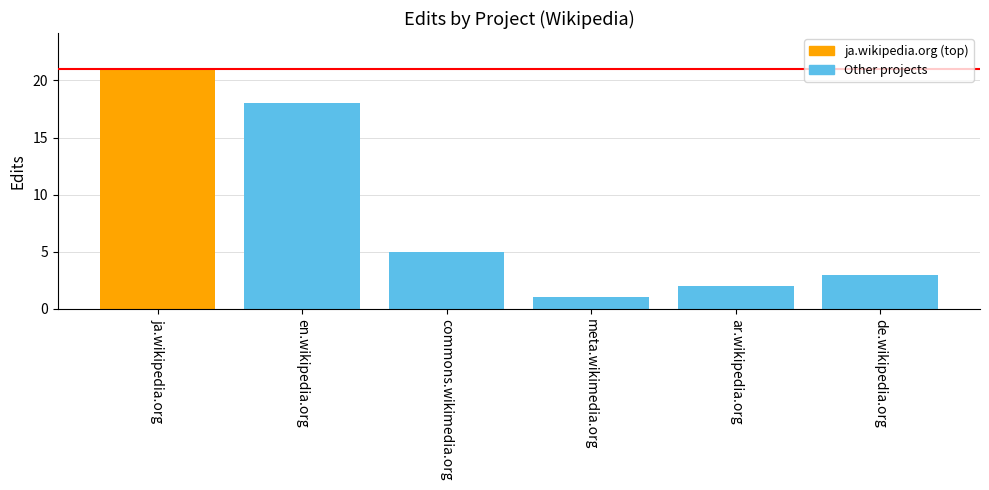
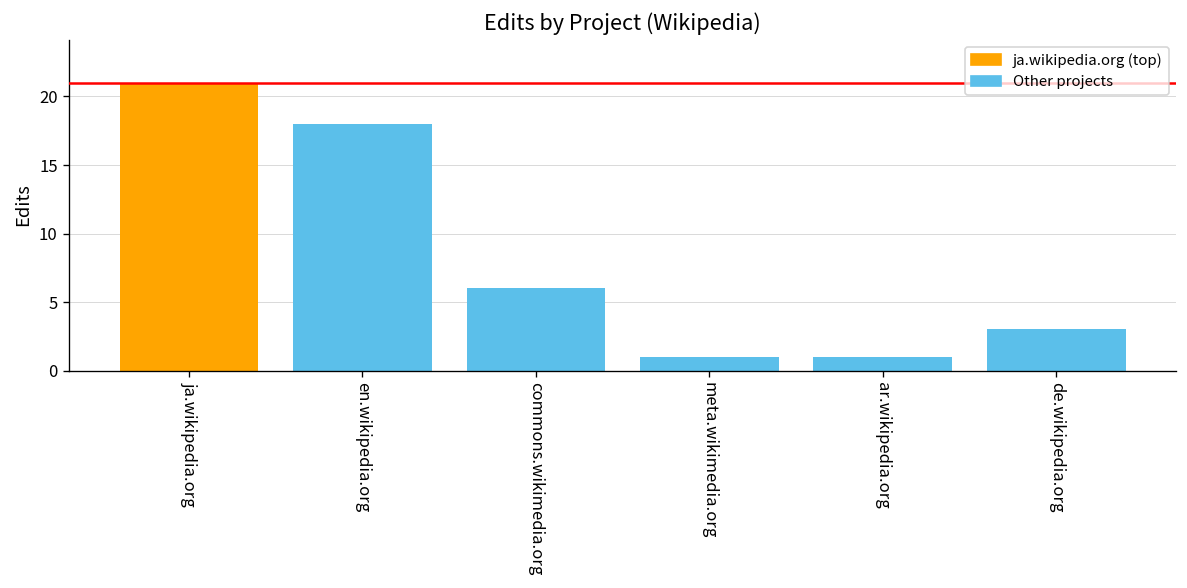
  {
    "ja.wikipedia.org": 21,
    "en.wikipedia.org": 18,
-   "commons.wikimedia.org": 5,
+   "commons.wikimedia.org": 6,
    "meta.wikimedia.org": 1,
-   "ar.wikipedia.org": 2,
+   "ar.wikipedia.org": 1,
    "de.wikipedia.org": 3
  }
